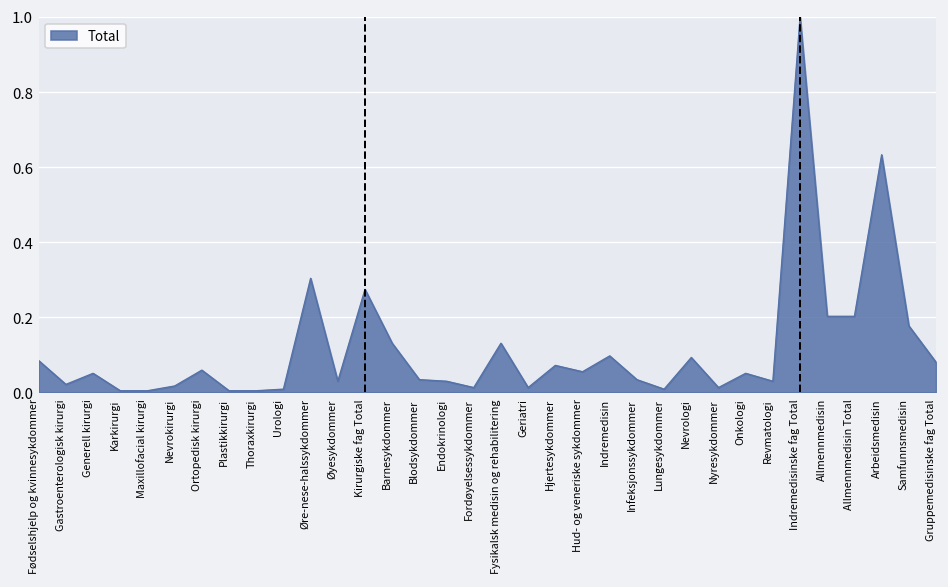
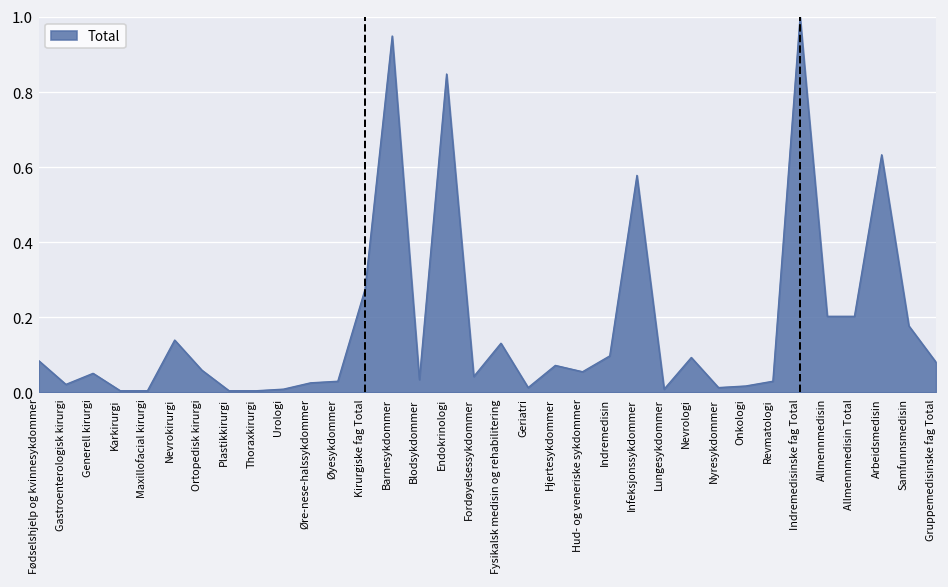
  {
    "Fødselshjelp og kvinnesykdommer": 0.08,
    "Gastroenterologisk kirurgi": 0.02,
    "Generell kirurgi": 0.05,
    "Karkirurgi": 0.00,
    "Maxillofacial kirurgi": 0.00,
-   "Nevrokirurgi": 0.02,
+   "Nevrokirurgi": 0.14,
    "Ortopedisk kirurgi": 0.06,
    "Plastikkirurgi": 0.00,
    "Thoraxkirurgi": 0.00,
    "Urologi": 0.01,
-   "Øre-nese-halssykdommer": 0.30,
+   "Øre-nese-halssykdommer": 0.03,
    "Øyesykdommer": 0.03,
    "Kirurgiske fag Total": 0.27,
-   "Barnesykdommer": 0.13,
+   "Barnesykdommer": 0.95,
    "Blodsykdommer": 0.03,
-   "Endokrinologi": 0.03,
-   "Fordøyelsessykdommer": 0.01,
+   "Endokrinologi": 0.85,
+   "Fordøyelsessykdommer": 0.04,
    "Fysikalsk medisin og rehabilitering": 0.13,
    "Geriatri": 0.01,
    "Hjertesykdommer": 0.07,
    "Hud- og veneriske sykdommer": 0.05,
    "Indremedisin": 0.10,
-   "Infeksjonssykdommer": 0.03,
+   "Infeksjonssykdommer": 0.58,
    "Lungesykdommer": 0.01,
    "Nevrologi": 0.09,
    "Nyresykdommer": 0.01,
-   "Onkologi": 0.05,
+   "Onkologi": 0.02,
    "Revmatologi": 0.03,
    "Indremedisinske fag Total": 1.00,
    "Allmennmedisin": 0.20,
    "Allmennmedisin Total": 0.20,
    "Arbeidsmedisin": 0.63,
    "Samfunnsmedisin": 0.18,
    "Gruppemedisinske fag Total": 0.08
  }
